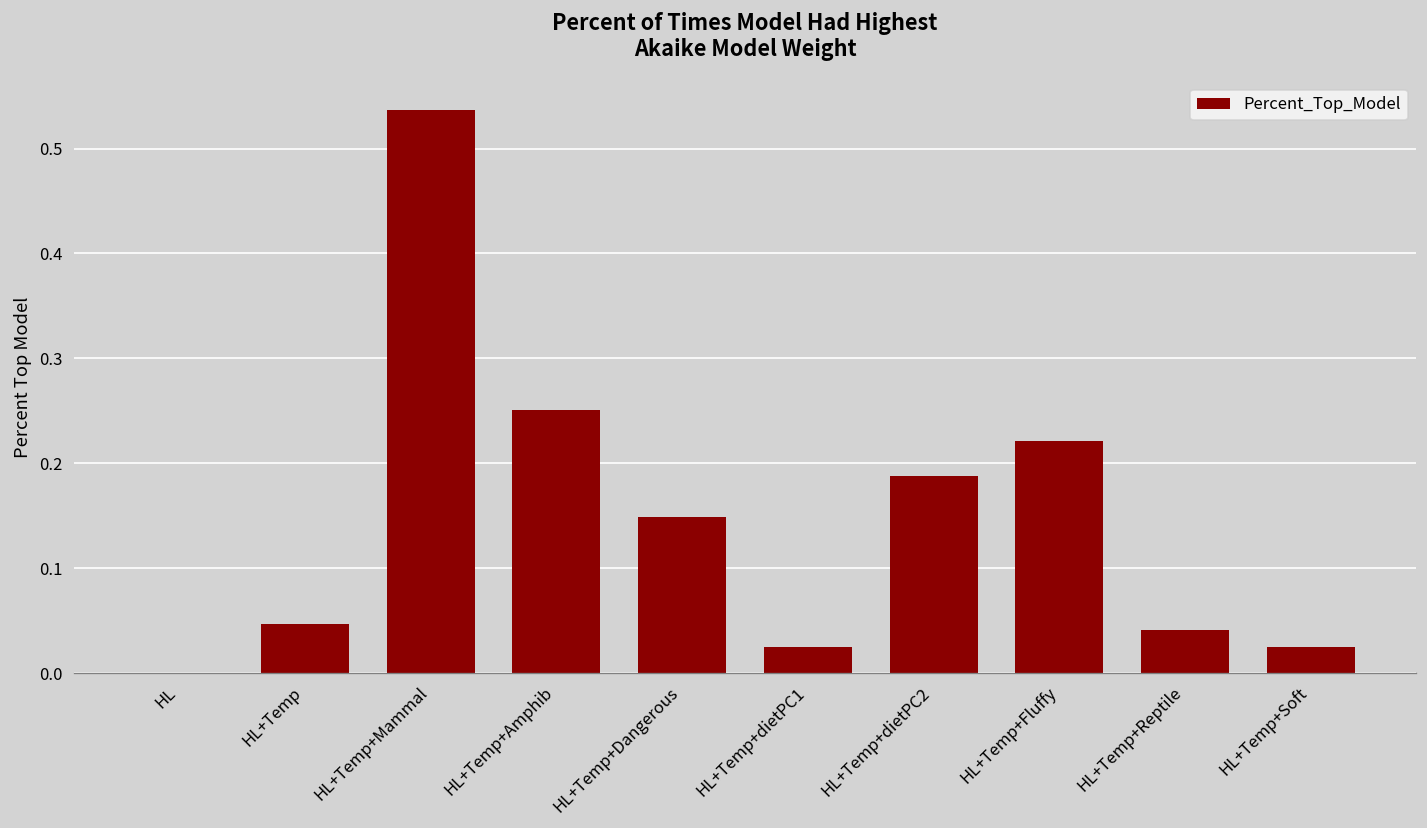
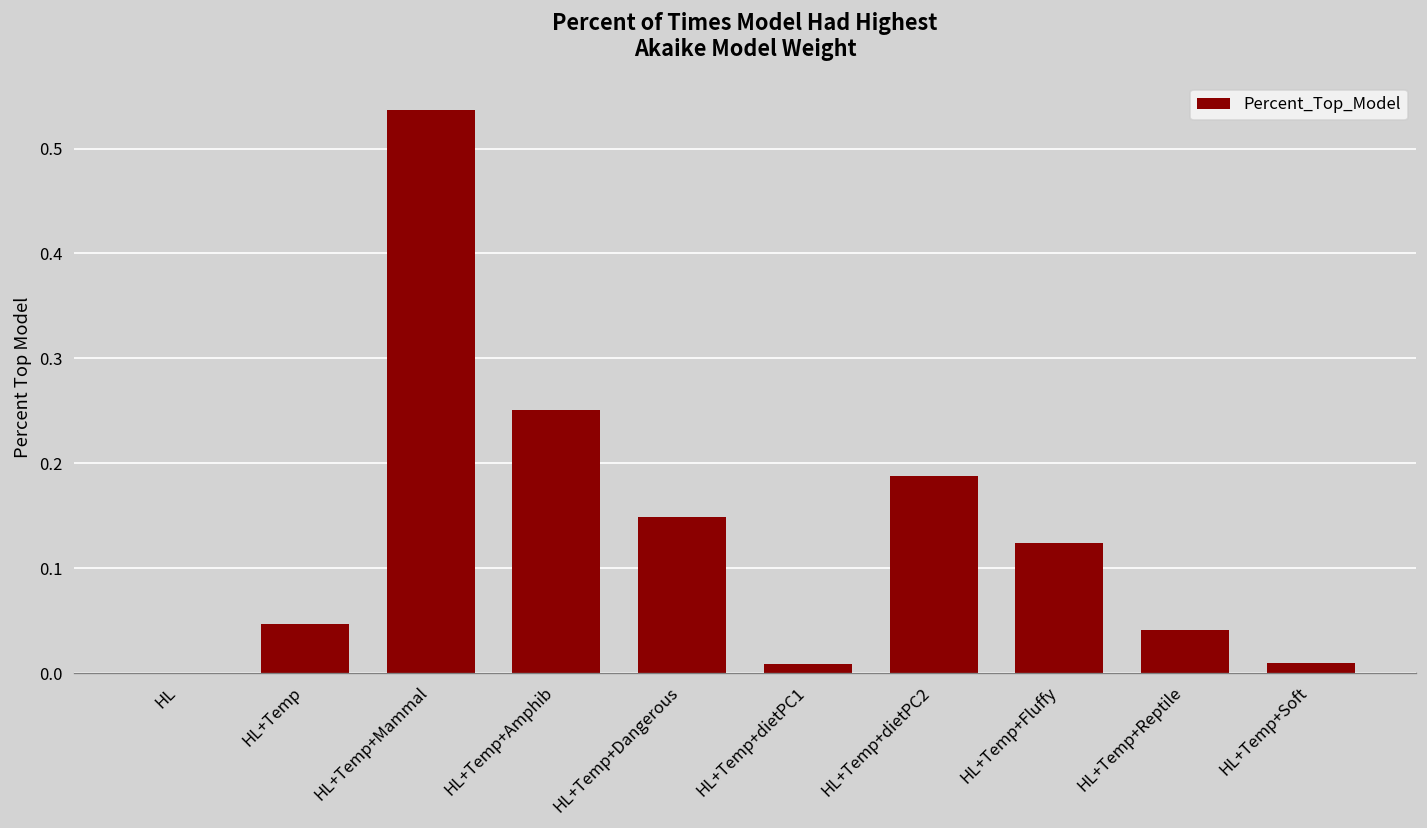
  {
    "HL": 0.00,
    "HL+Temp": 0.05,
    "HL+Temp+Mammal": 0.54,
    "HL+Temp+Amphib": 0.25,
    "HL+Temp+Dangerous": 0.15,
-   "HL+Temp+dietPC1": 0.02,
+   "HL+Temp+dietPC1": 0.01,
    "HL+Temp+dietPC2": 0.19,
-   "HL+Temp+Fluffy": 0.22,
+   "HL+Temp+Fluffy": 0.12,
    "HL+Temp+Reptile": 0.04,
-   "HL+Temp+Soft": 0.02
+   "HL+Temp+Soft": 0.01
  }
